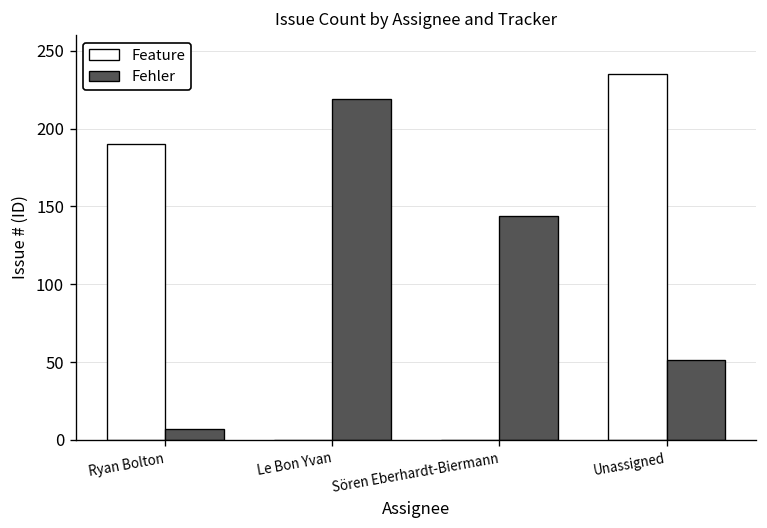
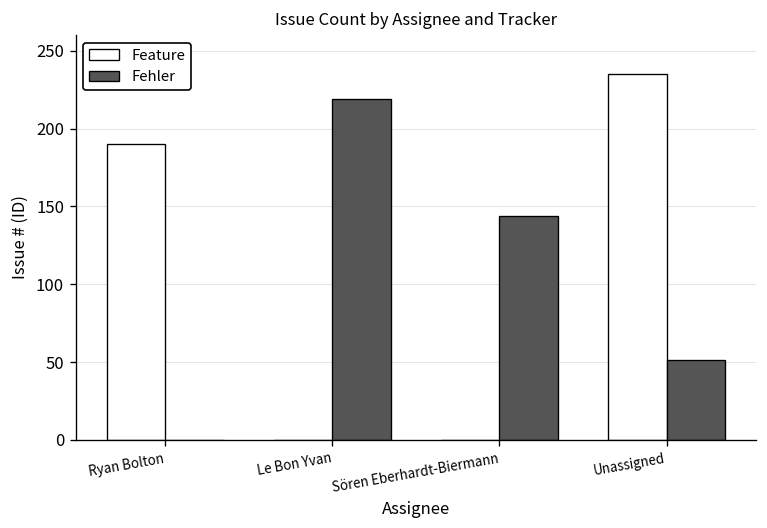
  {
    "Feature": {
      "Ryan Bolton": 190,
      "Le Bon Yvan": 0,
      "Sören Eberhardt-Biermann": 0,
      "Unassigned": 235
    },
    "Fehler": {
-     "Ryan Bolton": 7,
+     "Ryan Bolton": 0,
      "Le Bon Yvan": 219,
      "Sören Eberhardt-Biermann": 144,
      "Unassigned": 51
    }
  }
